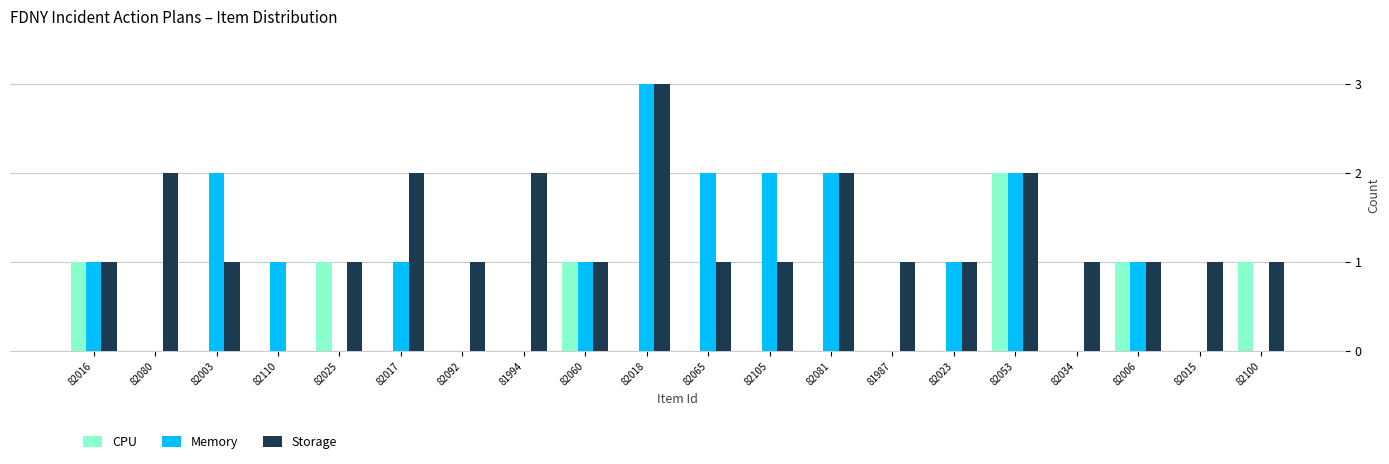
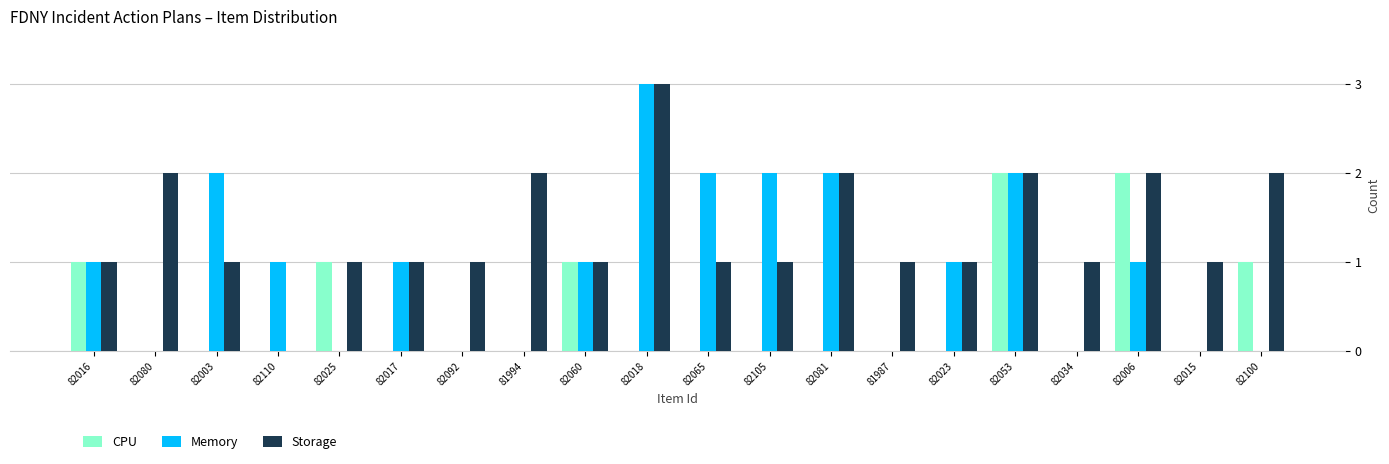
  {
    "CPU": {
      "82016": 1,
      "82080": 0,
      "82003": 0,
      "82110": 0,
      "82025": 1,
      "82017": 0,
      "82092": 0,
      "81994": 0,
      "82060": 1,
      "82018": 0,
      "82065": 0,
      "82105": 0,
      "82081": 0,
      "81987": 0,
      "82023": 0,
      "82053": 2,
      "82034": 0,
-     "82006": 1,
+     "82006": 2,
      "82015": 0,
      "82100": 1
    },
    "Memory": {
      "82016": 1,
      "82080": 0,
      "82003": 2,
      "82110": 1,
      "82025": 0,
      "82017": 1,
      "82092": 0,
      "81994": 0,
      "82060": 1,
      "82018": 3,
      "82065": 2,
      "82105": 2,
      "82081": 2,
      "81987": 0,
      "82023": 1,
      "82053": 2,
      "82034": 0,
      "82006": 1,
      "82015": 0,
      "82100": 0
    },
    "Storage": {
      "82016": 1,
      "82080": 2,
      "82003": 1,
      "82110": 0,
      "82025": 1,
-     "82017": 2,
+     "82017": 1,
      "82092": 1,
      "81994": 2,
      "82060": 1,
      "82018": 3,
      "82065": 1,
      "82105": 1,
      "82081": 2,
      "81987": 1,
      "82023": 1,
      "82053": 2,
      "82034": 1,
-     "82006": 1,
+     "82006": 2,
      "82015": 1,
-     "82100": 1
+     "82100": 2
    }
  }
